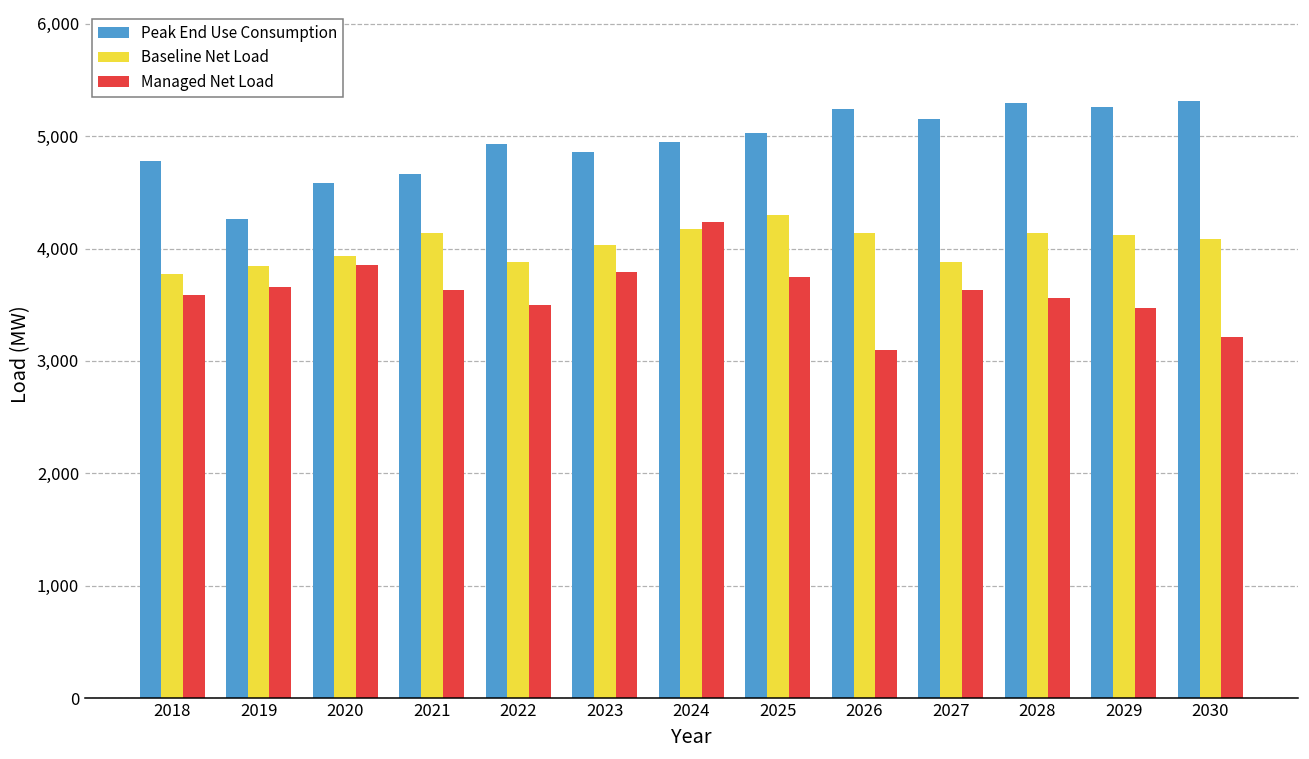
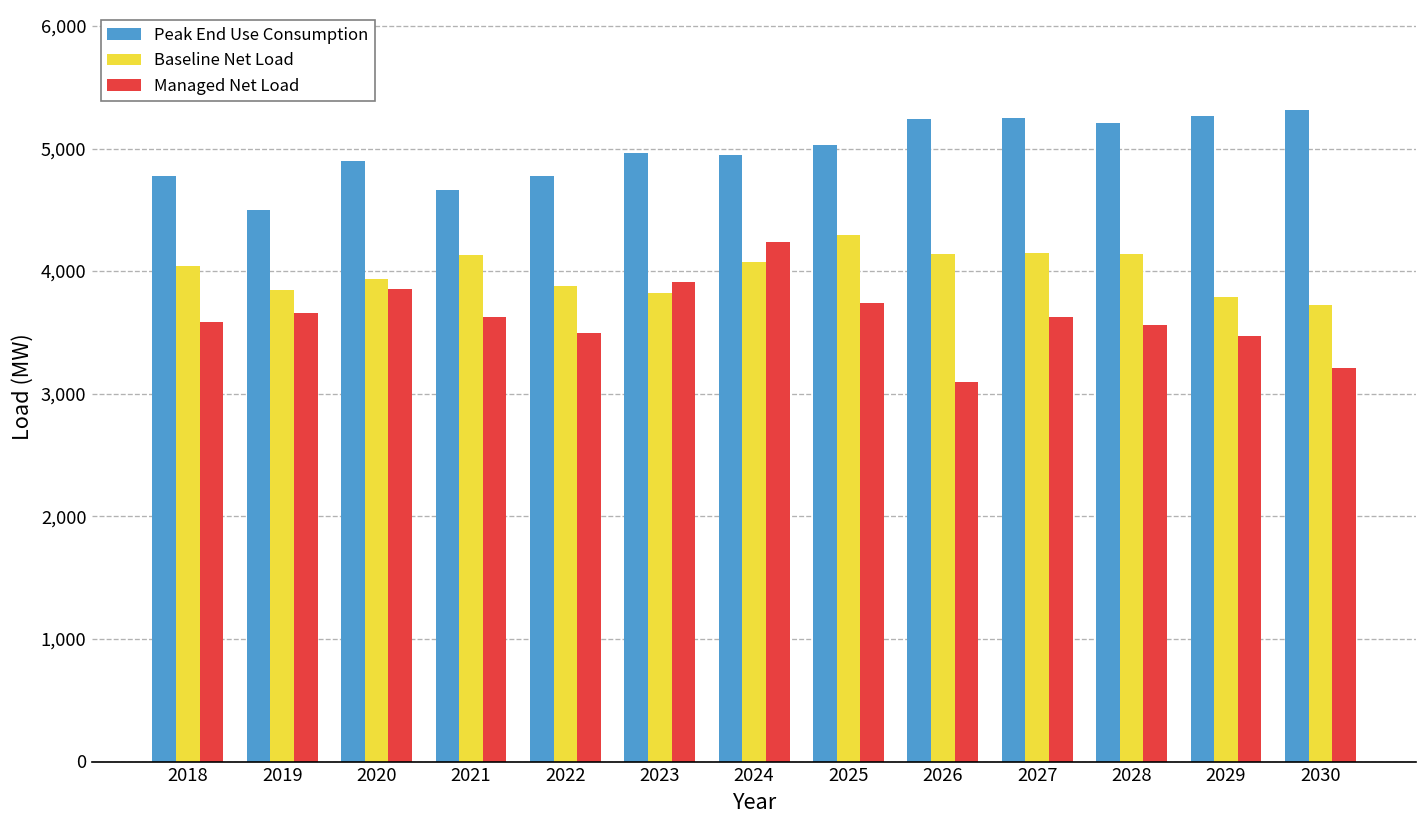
  {
    "Peak End Use Consumption": {
      "2018": "4,780",
-     "2019": "4,270",
-     "2020": "4,580",
+     "2019": "4,500",
+     "2020": "4,900",
      "2021": "4,660",
-     "2022": "4,930",
-     "2023": "4,860",
+     "2022": "4,770",
+     "2023": "4,960",
      "2024": "4,950",
      "2025": "5,030",
      "2026": "5,240",
-     "2027": "5,160",
-     "2028": "5,290",
+     "2027": "5,250",
+     "2028": "5,210",
      "2029": "5,260",
      "2030": "5,320"
    },
    "Baseline Net Load": {
-     "2018": "3,780",
+     "2018": "4,040",
      "2019": "3,850",
      "2020": "3,930",
      "2021": "4,130",
      "2022": "3,880",
-     "2023": "4,030",
-     "2024": "4,170",
+     "2023": "3,820",
+     "2024": "4,080",
      "2025": "4,300",
      "2026": "4,140",
-     "2027": "3,880",
+     "2027": "4,150",
      "2028": "4,140",
-     "2029": "4,120",
-     "2030": "4,080"
+     "2029": "3,790",
+     "2030": "3,730"
    },
    "Managed Net Load": {
      "2018": "3,580",
      "2019": "3,650",
      "2020": "3,850",
      "2021": "3,630",
      "2022": "3,500",
-     "2023": "3,790",
+     "2023": "3,910",
      "2024": "4,230",
      "2025": "3,740",
      "2026": "3,090",
      "2027": "3,630",
      "2028": "3,560",
      "2029": "3,470",
      "2030": "3,210"
    }
  }
